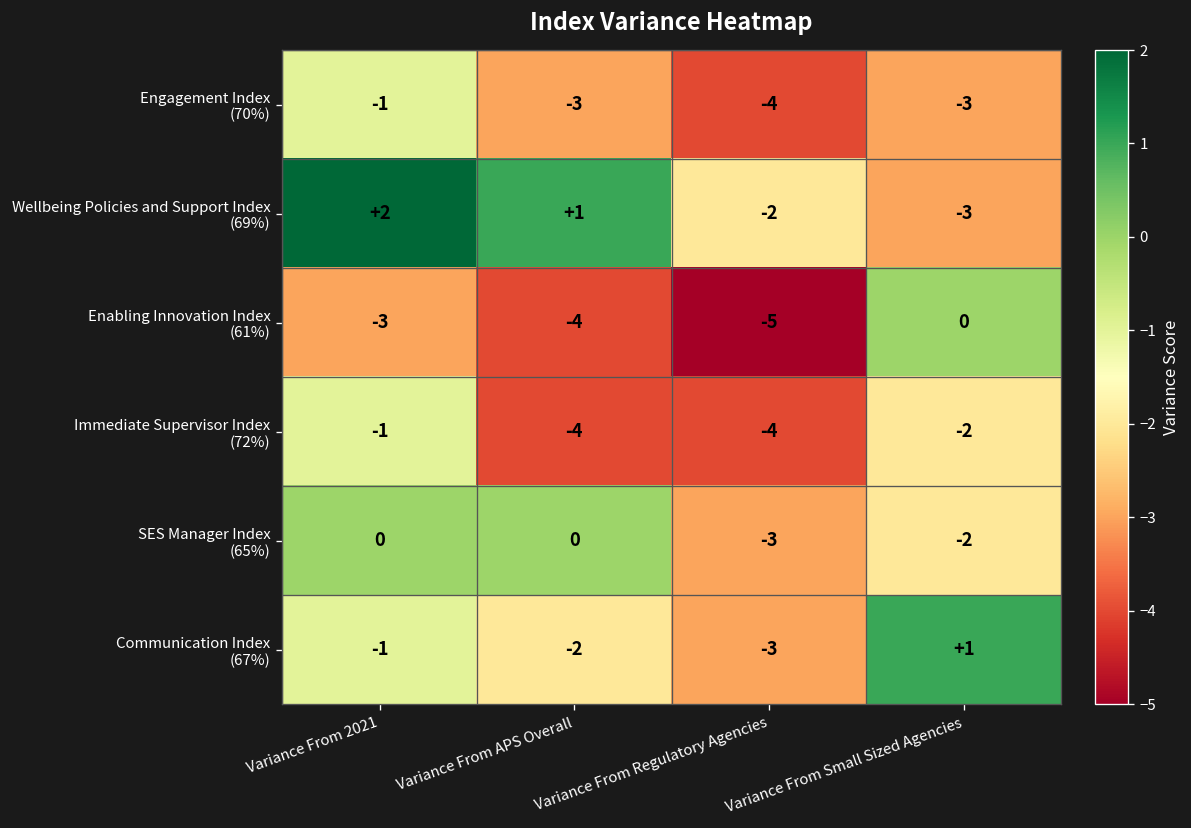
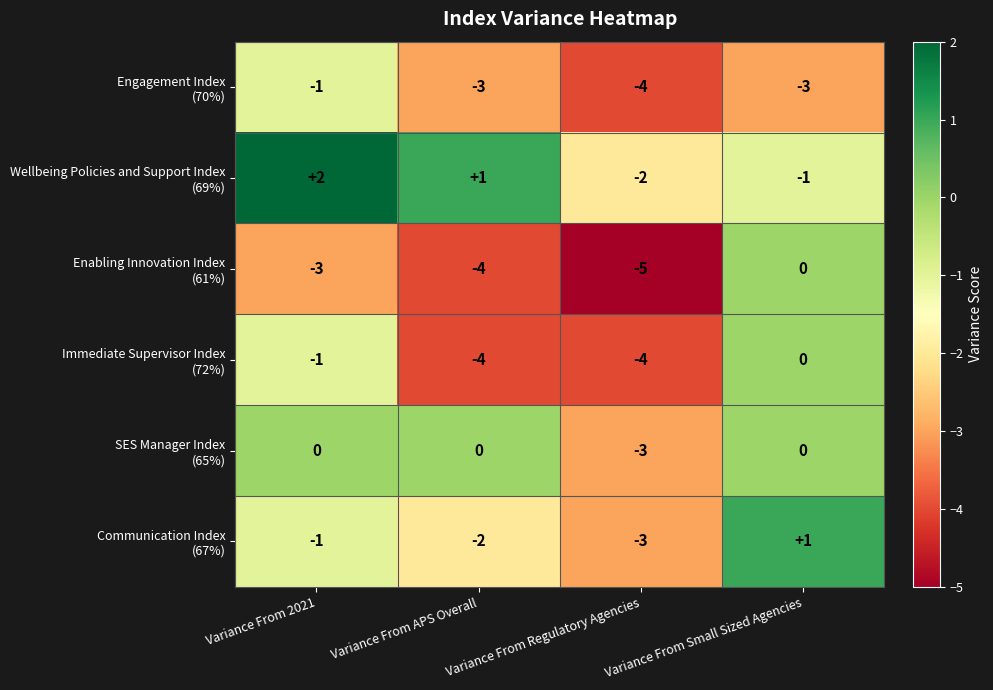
  {
    "Engagement Index (70%)": {
      "Variance From 2021": "-1",
      "Variance From APS Overall": "-3",
      "Variance From Regulatory Agencies": "-4",
      "Variance From Small Sized Agencies": "-3"
    },
    "Wellbeing Policies and Support Index (69%)": {
      "Variance From 2021": "+2",
      "Variance From APS Overall": "+1",
      "Variance From Regulatory Agencies": "-2",
-     "Variance From Small Sized Agencies": "-3"
+     "Variance From Small Sized Agencies": "-1"
    },
    "Enabling Innovation Index (61%)": {
      "Variance From 2021": "-3",
      "Variance From APS Overall": "-4",
      "Variance From Regulatory Agencies": "-5",
      "Variance From Small Sized Agencies": "0"
    },
    "Immediate Supervisor Index (72%)": {
      "Variance From 2021": "-1",
      "Variance From APS Overall": "-4",
      "Variance From Regulatory Agencies": "-4",
-     "Variance From Small Sized Agencies": "-2"
+     "Variance From Small Sized Agencies": "0"
    },
    "SES Manager Index (65%)": {
      "Variance From 2021": "0",
      "Variance From APS Overall": "0",
      "Variance From Regulatory Agencies": "-3",
-     "Variance From Small Sized Agencies": "-2"
+     "Variance From Small Sized Agencies": "0"
    },
    "Communication Index (67%)": {
      "Variance From 2021": "-1",
      "Variance From APS Overall": "-2",
      "Variance From Regulatory Agencies": "-3",
      "Variance From Small Sized Agencies": "+1"
    }
  }
